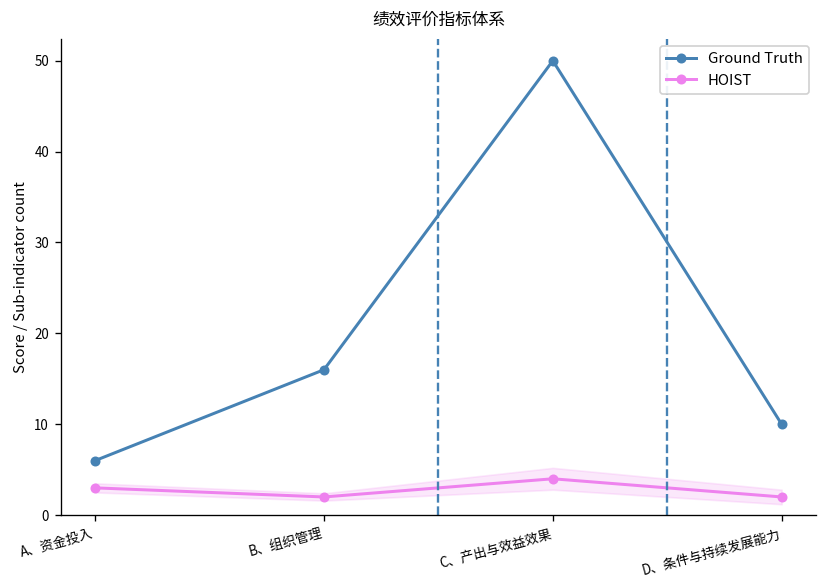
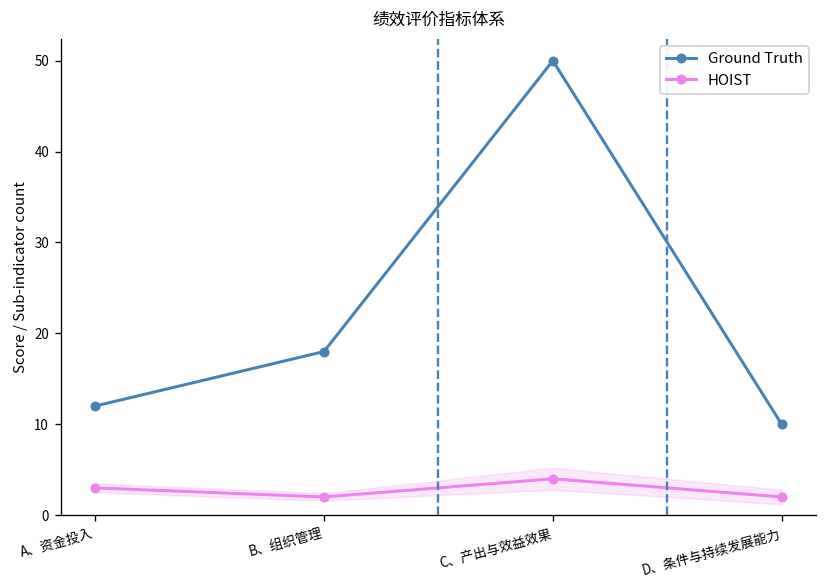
  {
    "Ground Truth": {
-     "A、资金投入": 6,
-     "B、组织管理": 16,
+     "A、资金投入": 12,
+     "B、组织管理": 18,
      "C、产出与效益效果": 50,
      "D、条件与持续发展能力": 10
    }
  }
